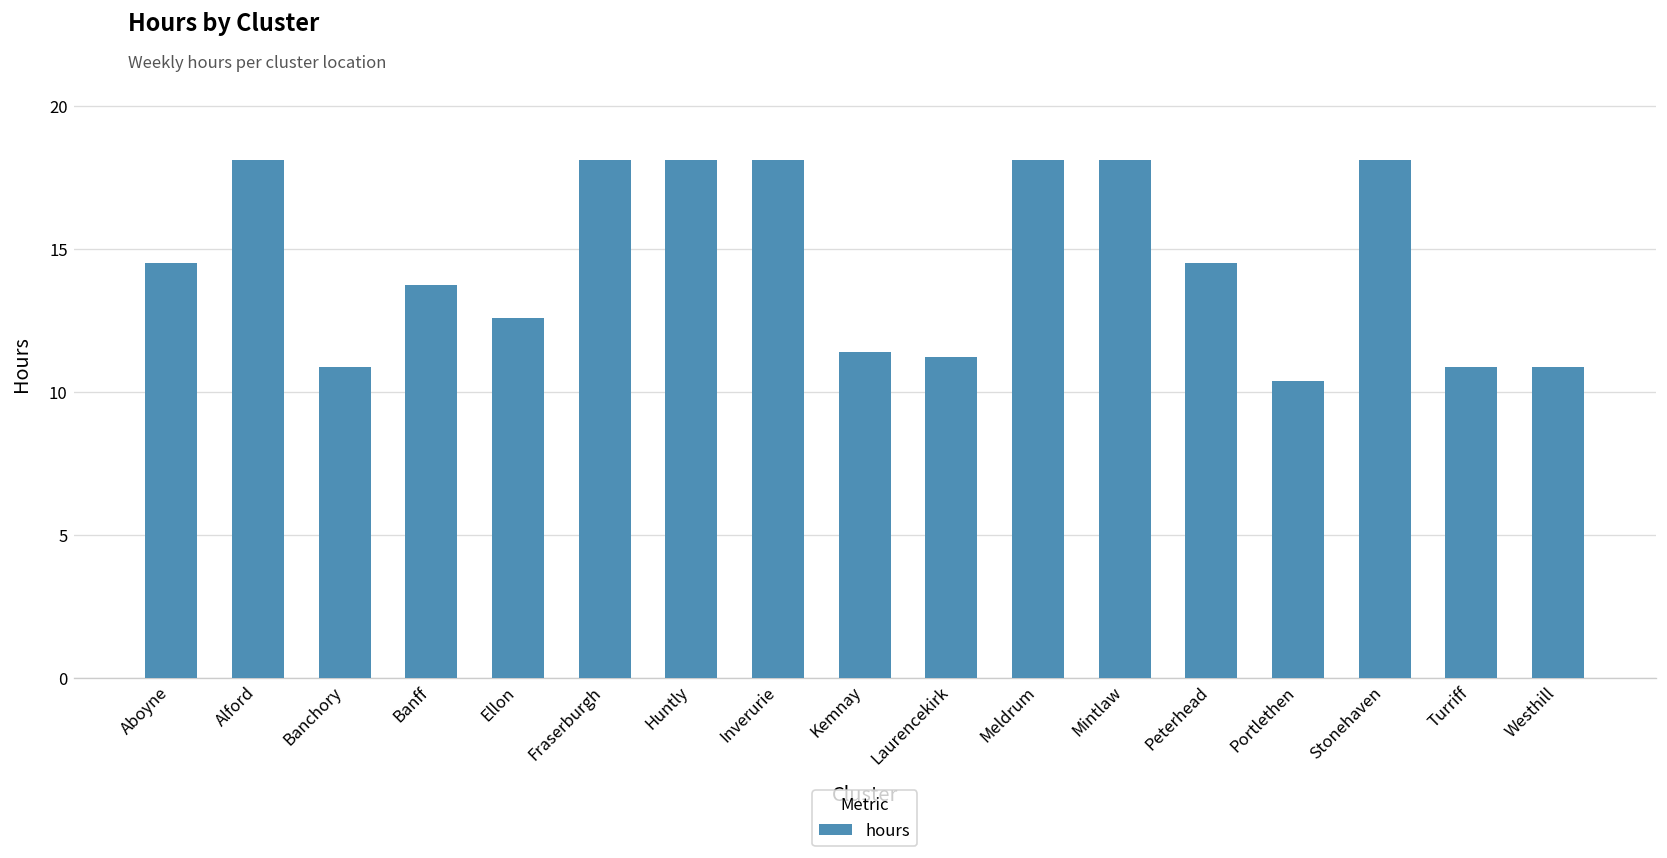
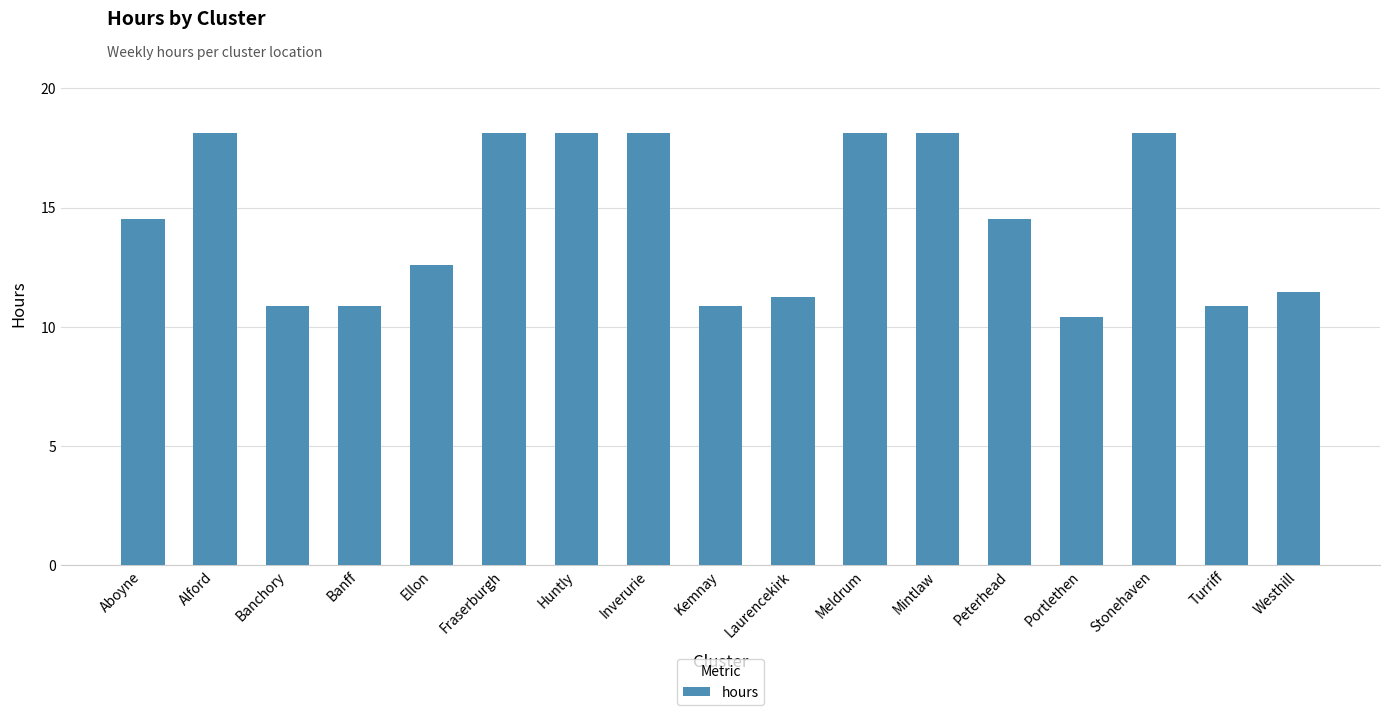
  {
    "Aboyne": 14.5,
    "Alford": 18.1,
    "Banchory": 10.9,
-   "Banff": 13.7,
+   "Banff": 10.9,
    "Ellon": 12.6,
    "Fraserburgh": 18.1,
    "Huntly": 18.1,
    "Inverurie": 18.1,
-   "Kemnay": 11.4,
+   "Kemnay": 10.9,
    "Laurencekirk": 11.2,
    "Meldrum": 18.1,
    "Mintlaw": 18.1,
    "Peterhead": 14.5,
    "Portlethen": 10.4,
    "Stonehaven": 18.1,
    "Turriff": 10.9,
-   "Westhill": 10.9
+   "Westhill": 11.5
  }
